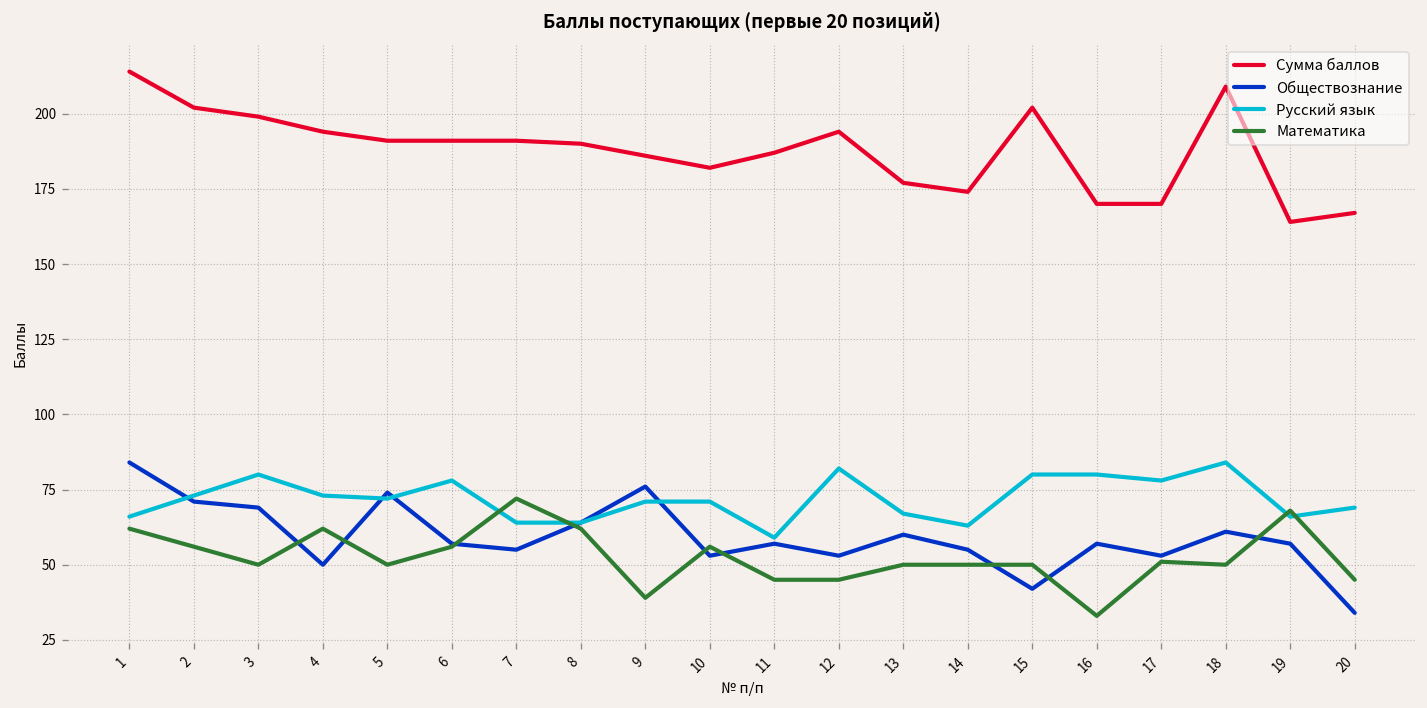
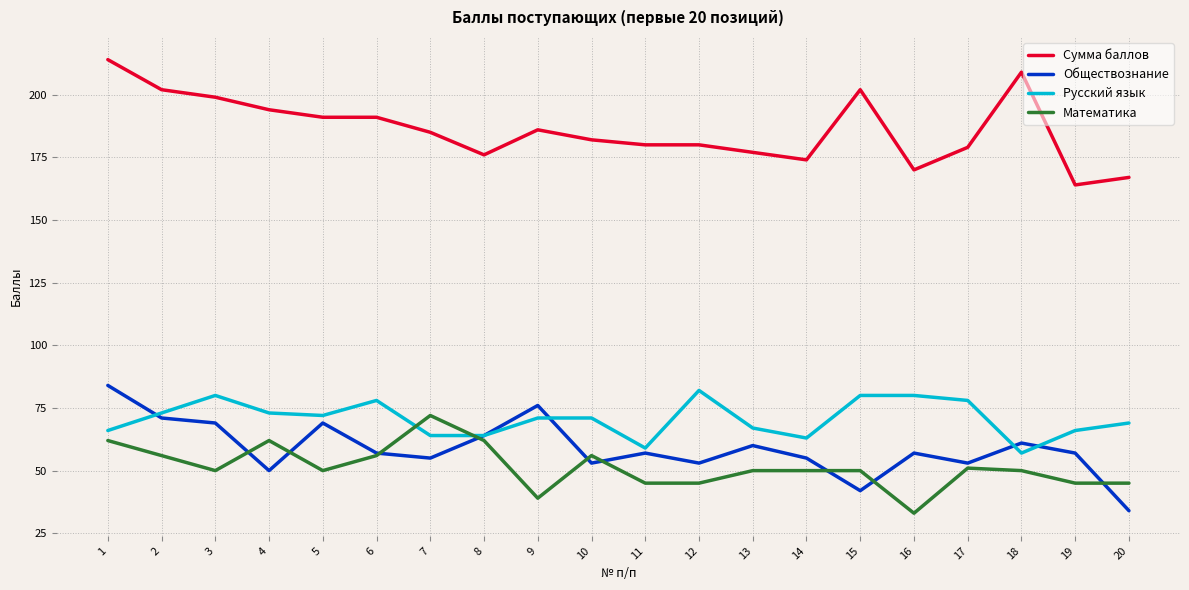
  {
    "Сумма баллов": {
      "1": 214,
      "2": 202,
      "3": 199,
      "4": 194,
      "5": 191,
      "6": 191,
-     "7": 191,
-     "8": 190,
+     "7": 185,
+     "8": 176,
      "9": 186,
      "10": 182,
-     "11": 187,
-     "12": 194,
+     "11": 180,
+     "12": 180,
      "13": 177,
      "14": 174,
      "15": 202,
      "16": 170,
-     "17": 170,
+     "17": 179,
      "18": 209,
      "19": 164,
      "20": 167
    },
    "Обществознание": {
      "1": 84,
      "2": 71,
      "3": 69,
      "4": 50,
-     "5": 74,
+     "5": 69,
      "7": 55,
      "9": 76,
      "10": 53,
      "11": 57,
      "12": 53,
      "13": 60,
      "14": 55,
      "15": 42,
      "16": 57,
      "17": 53,
      "18": 61,
      "19": 57,
      "20": 34
    },
    "Русский язык": {
      "1": 66,
      "2": 73,
      "3": 80,
      "4": 73,
      "5": 72,
      "6": 78,
      "7": 64,
      "9": 71,
      "10": 71,
      "11": 59,
      "12": 82,
      "13": 67,
      "14": 63,
      "15": 80,
      "16": 80,
      "17": 78,
-     "18": 84,
+     "18": 57,
      "19": 66,
      "20": 69
    },
    "Математика": {
      "1": 62,
      "2": 56,
      "3": 50,
      "4": 62,
      "5": 50,
      "7": 72,
      "8": 62,
      "9": 39,
      "10": 56,
      "11": 45,
      "12": 45,
      "13": 50,
      "14": 50,
      "15": 50,
      "16": 33,
      "17": 51,
      "18": 50,
-     "19": 68,
+     "19": 45,
      "20": 45
    }
  }
